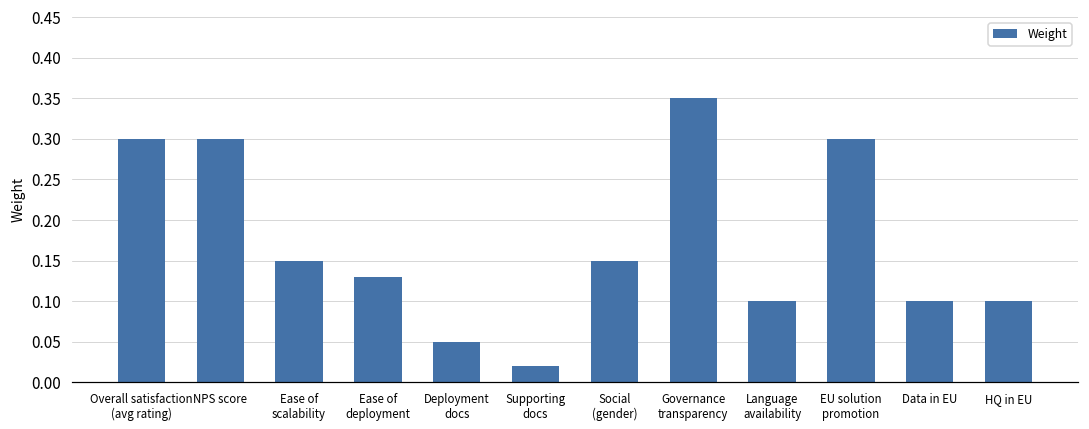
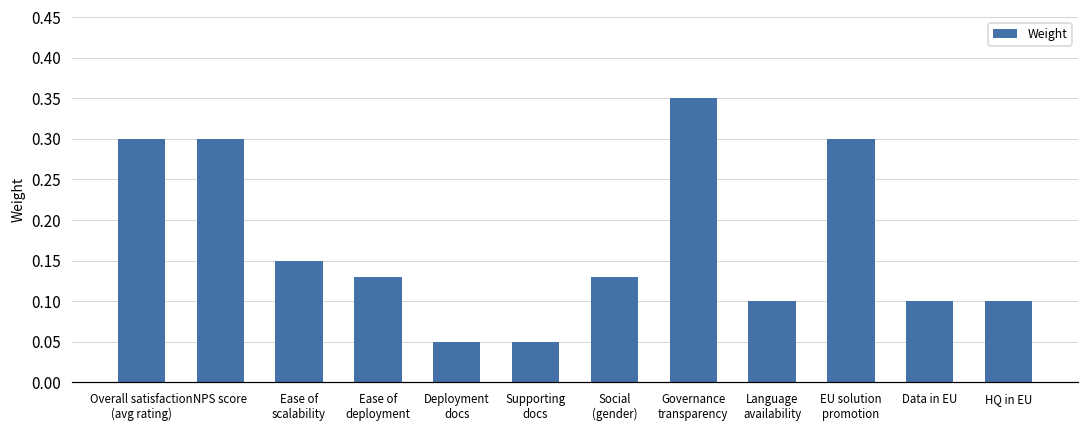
  {
    "Overall satisfaction (avg rating)": 0.30,
    "NPS score": 0.30,
    "Ease of scalability": 0.15,
    "Ease of deployment": 0.13,
    "Deployment docs": 0.05,
-   "Supporting docs": 0.02,
-   "Social (gender)": 0.15,
+   "Supporting docs": 0.05,
+   "Social (gender)": 0.13,
    "Governance transparency": 0.35,
    "Language availability": 0.10,
    "EU solution promotion": 0.30,
    "Data in EU": 0.10,
    "HQ in EU": 0.10
  }
